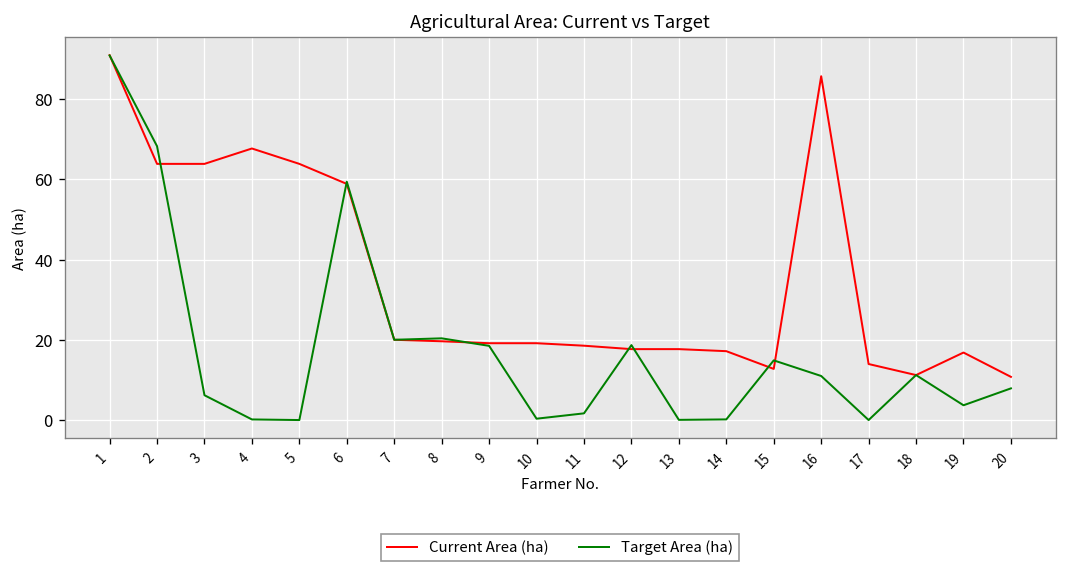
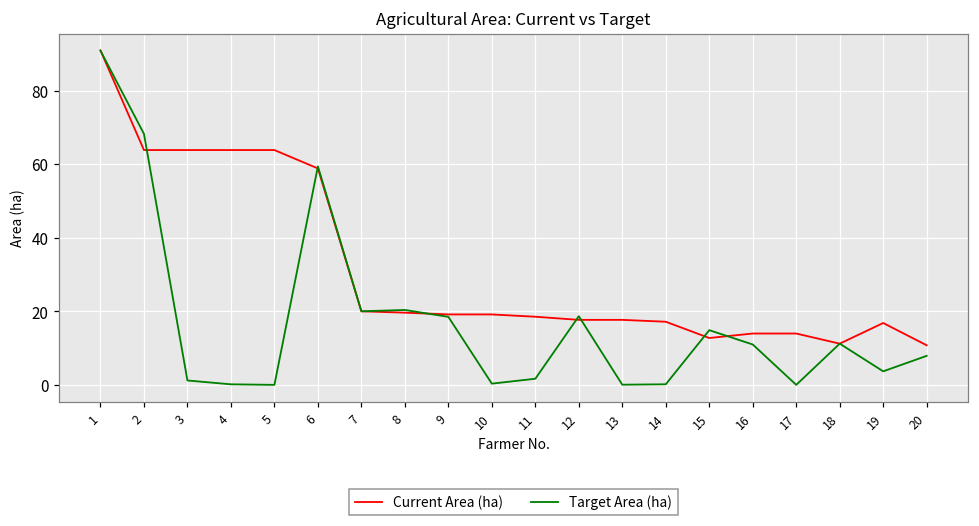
  {
    "Current Area (ha)": {
      "2": 64,
      "3": 64,
-     "4": 68,
+     "4": 64,
      "5": 64,
      "10": 19,
      "11": 19,
      "12": 18,
      "13": 18,
      "14": 17,
      "15": 13,
-     "16": 86,
+     "16": 14,
      "17": 14,
      "19": 17,
      "20": 11
    },
    "Target Area (ha)": {
      "2": 68,
-     "3": 6,
+     "3": 1,
      "4": 0,
      "5": 0,
      "10": 0,
      "11": 2,
      "12": 19,
      "13": 0,
      "14": 0,
      "15": 15,
      "16": 11,
      "17": 0,
      "19": 4,
      "20": 8
    }
  }
